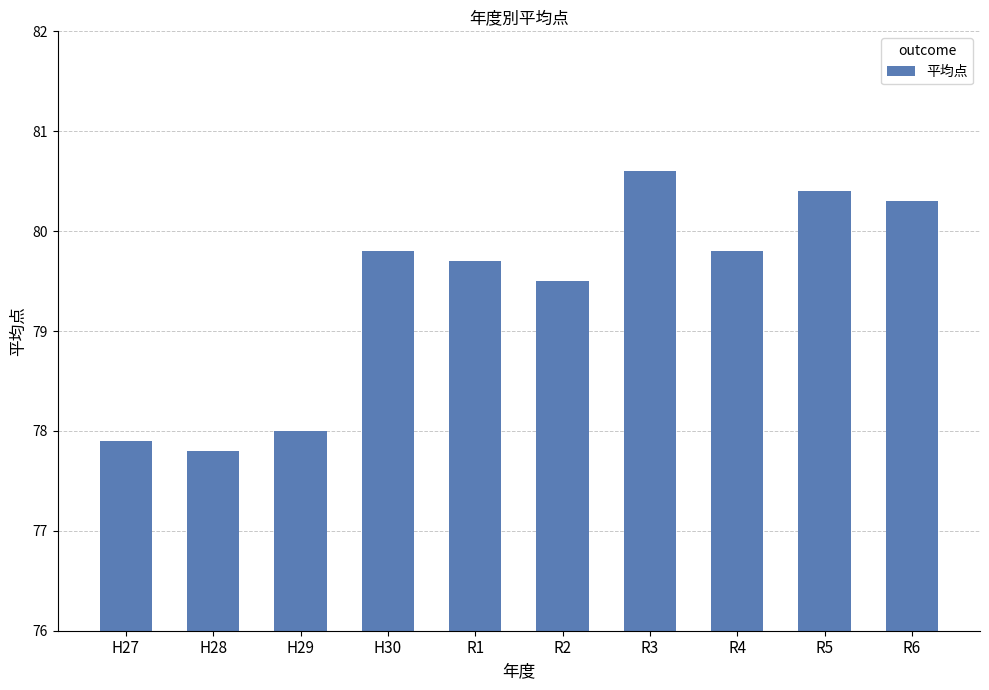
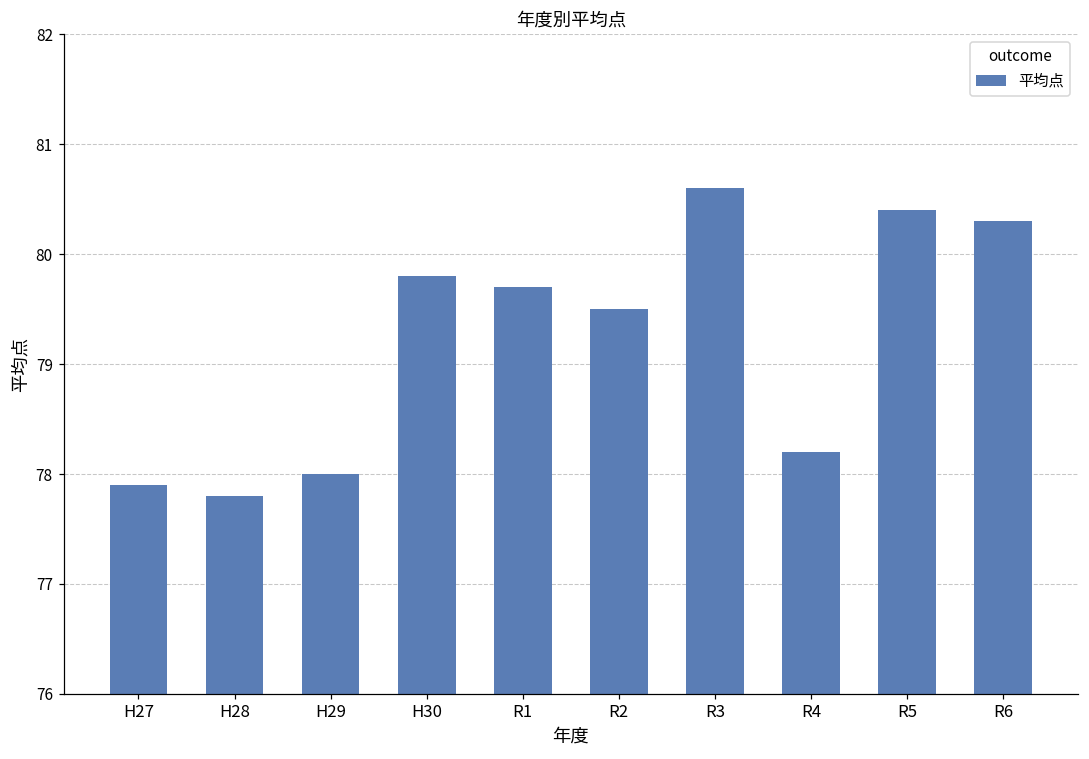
  {
    "H27": 77.9,
    "H28": 77.8,
    "H29": 78.0,
    "H30": 79.8,
    "R1": 79.7,
    "R2": 79.5,
    "R3": 80.6,
-   "R4": 79.8,
+   "R4": 78.2,
    "R5": 80.4,
    "R6": 80.3
  }
